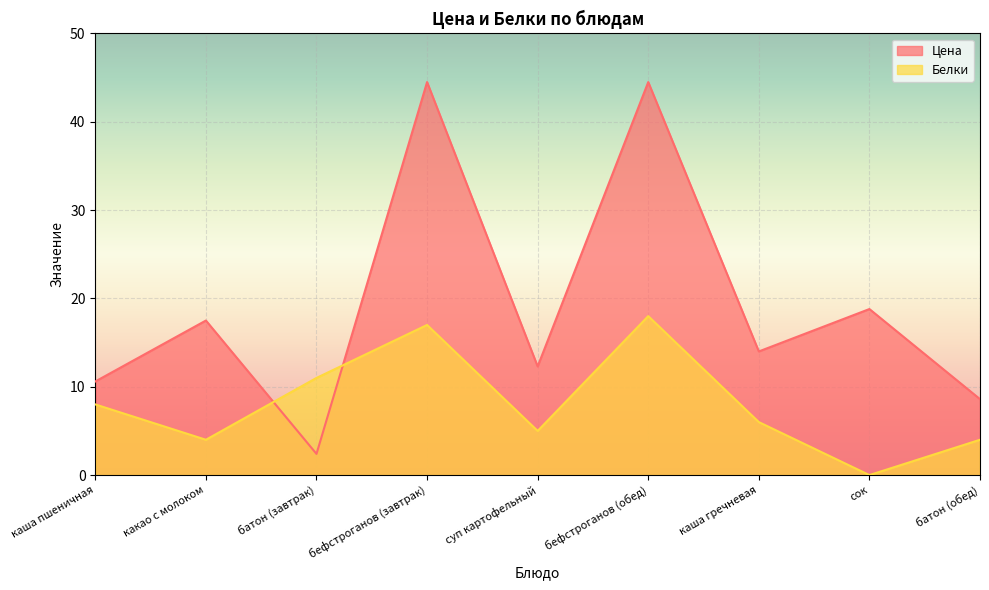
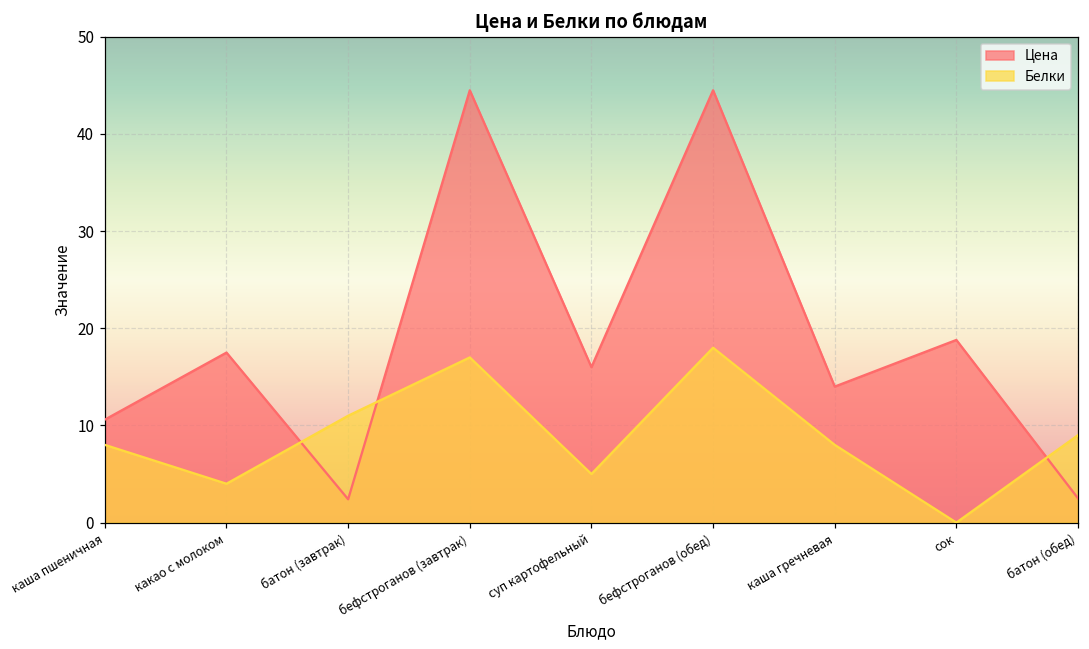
  {
    "Цена": {
      "каша пшеничная": 11,
      "какао с молоком": 18,
      "батон (завтрак)": 2,
      "бефстроганов (завтрак)": 45,
-     "суп картофельный": 12,
+     "суп картофельный": 16,
      "бефстроганов (обед)": 45,
      "каша гречневая": 14,
      "сок": 19,
-     "батон (обед)": 9
+     "батон (обед)": 3
    },
    "Белки": {
      "каша пшеничная": 8,
      "какао с молоком": 4,
      "батон (завтрак)": 11,
      "бефстроганов (завтрак)": 17,
      "суп картофельный": 5,
      "бефстроганов (обед)": 18,
-     "каша гречневая": 6,
+     "каша гречневая": 8,
      "сок": 0,
-     "батон (обед)": 4
+     "батон (обед)": 9
    }
  }
